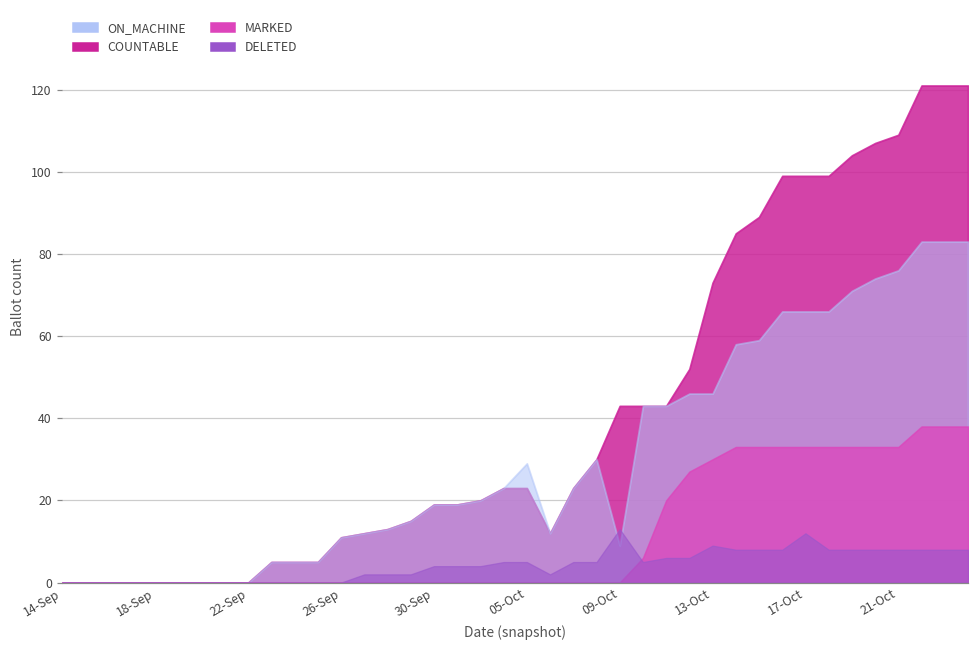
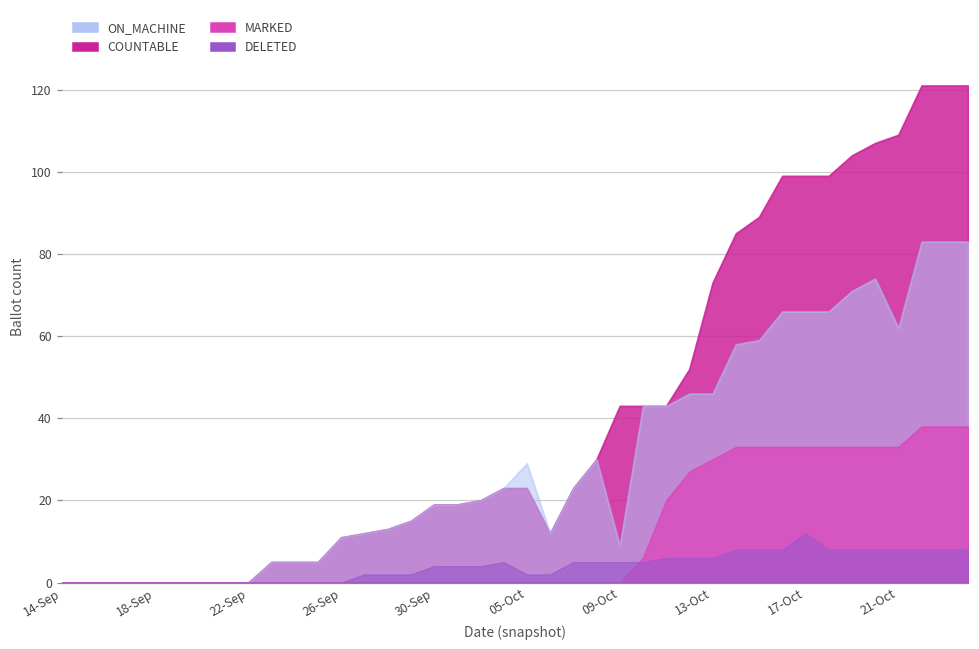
  {
    "ON_MACHINE": {
      "05-Oct": 29,
      "09-Oct": 9,
      "13-Oct": 46,
      "17-Oct": 66,
-     "21-Oct": 76
+     "21-Oct": 62
    },
    "DELETED": {
      "30-Sep": 4,
-     "05-Oct": 5,
-     "09-Oct": 13,
-     "13-Oct": 9,
+     "05-Oct": 2,
+     "09-Oct": 5,
+     "13-Oct": 6,
      "17-Oct": 12,
      "21-Oct": 8
    }
  }
